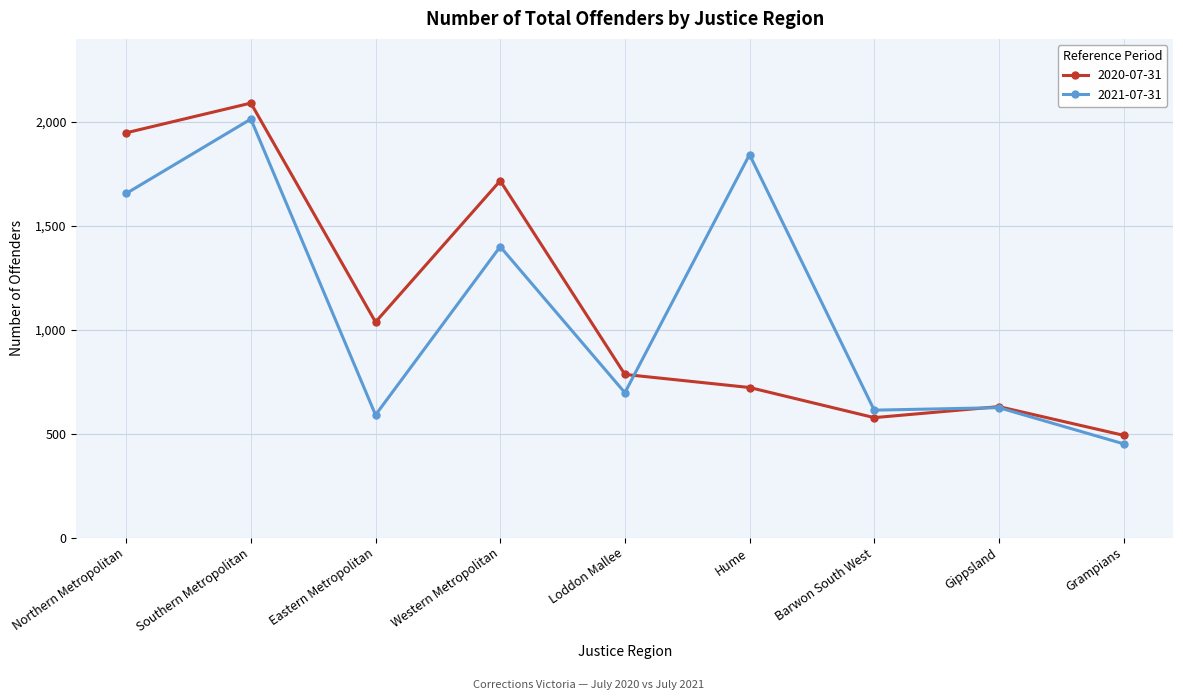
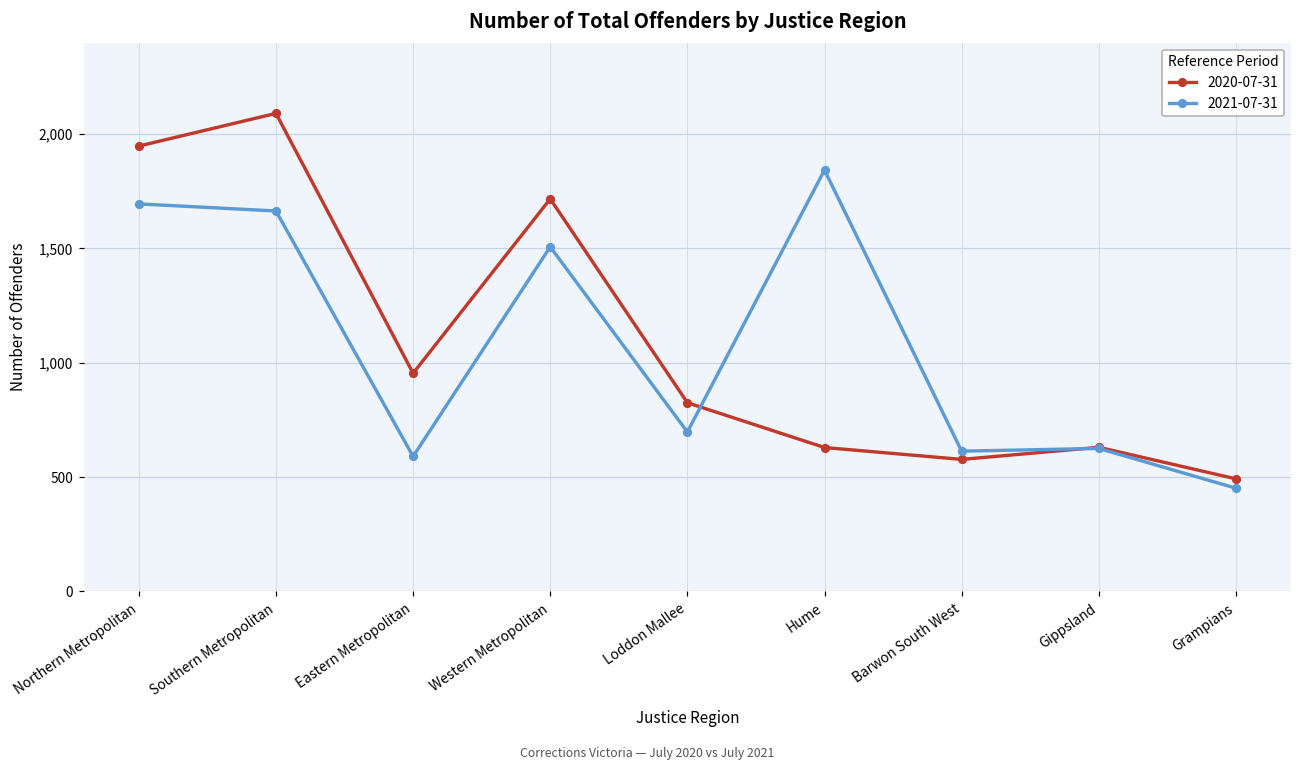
  {
    "2020-07-31": {
      "Northern Metropolitan": "1,950",
      "Southern Metropolitan": "2,090",
-     "Eastern Metropolitan": "1,040",
+     "Eastern Metropolitan": "950",
      "Western Metropolitan": "1,720",
-     "Loddon Mallee": "790",
-     "Hume": "720",
+     "Loddon Mallee": "830",
+     "Hume": "630",
      "Barwon South West": "580",
      "Grampians": "490"
    },
    "2021-07-31": {
-     "Northern Metropolitan": "1,660",
-     "Southern Metropolitan": "2,010",
+     "Northern Metropolitan": "1,700",
+     "Southern Metropolitan": "1,660",
      "Eastern Metropolitan": "590",
-     "Western Metropolitan": "1,400",
+     "Western Metropolitan": "1,510",
      "Loddon Mallee": "700",
      "Hume": "1,840",
      "Barwon South West": "610",
      "Grampians": "450"
    }
  }
